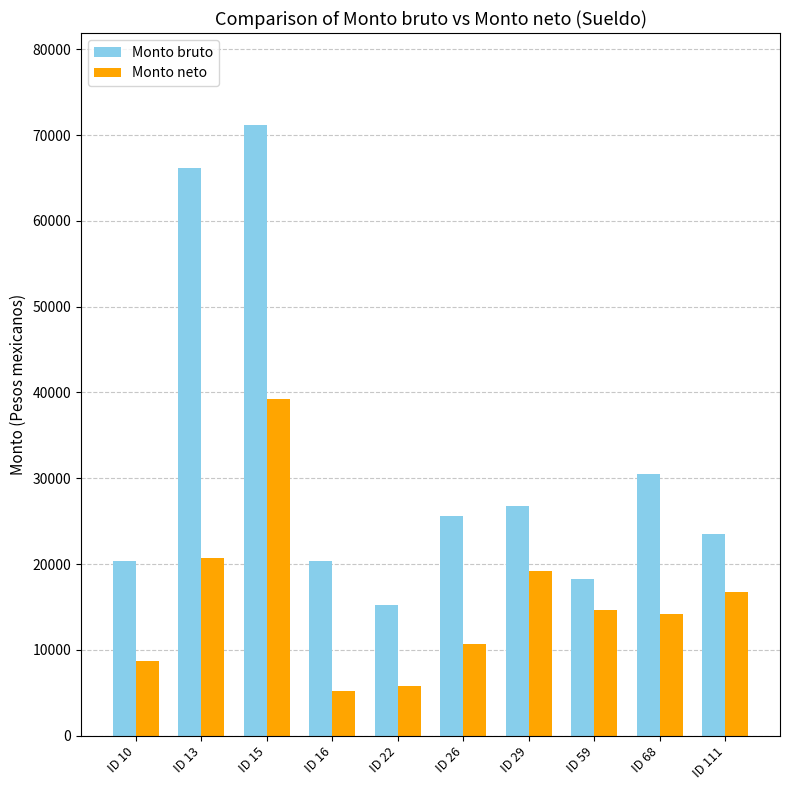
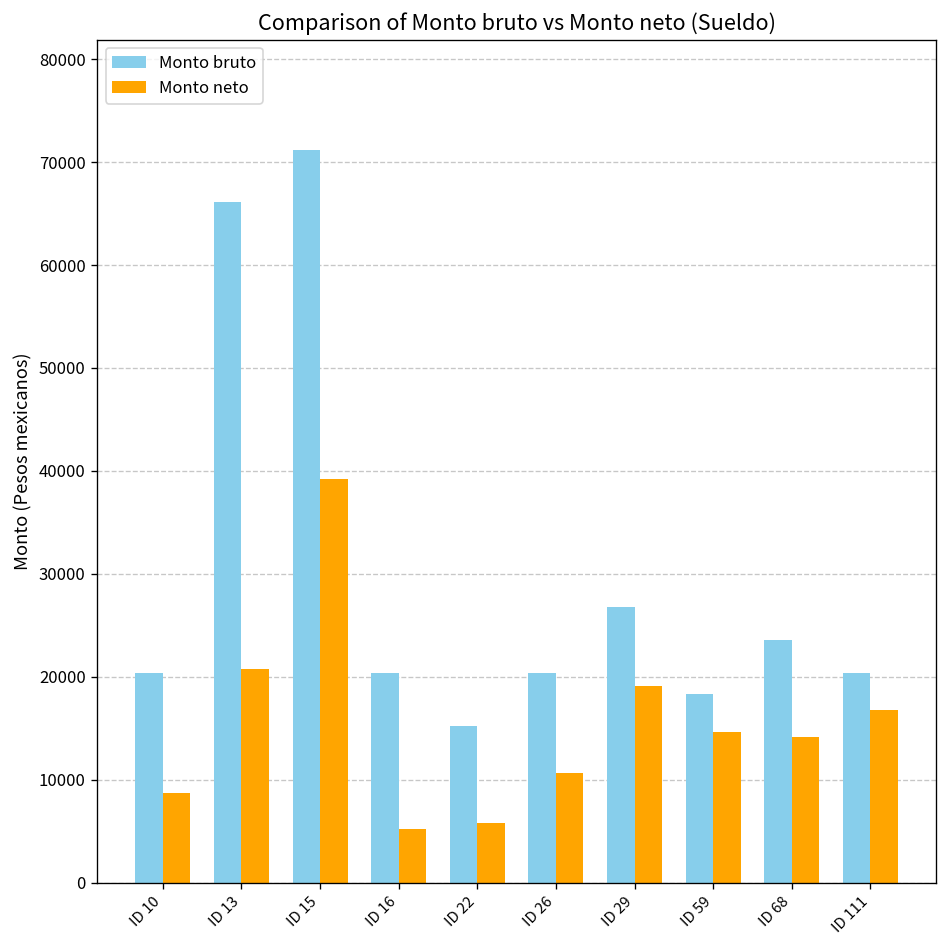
  {
    "Monto bruto": {
      "ID 10": 20000,
      "ID 13": 66000,
      "ID 15": 71000,
      "ID 16": 20000,
      "ID 22": 15000,
-     "ID 26": 26000,
+     "ID 26": 20000,
      "ID 29": 27000,
      "ID 59": 18000,
-     "ID 68": 31000,
-     "ID 111": 23000
+     "ID 68": 24000,
+     "ID 111": 20000
    },
    "Monto neto": {
      "ID 10": 9000,
      "ID 13": 21000,
      "ID 15": 39000,
      "ID 16": 5000,
      "ID 22": 6000,
      "ID 26": 11000,
      "ID 29": 19000,
      "ID 59": 15000,
      "ID 68": 14000,
      "ID 111": 17000
    }
  }
